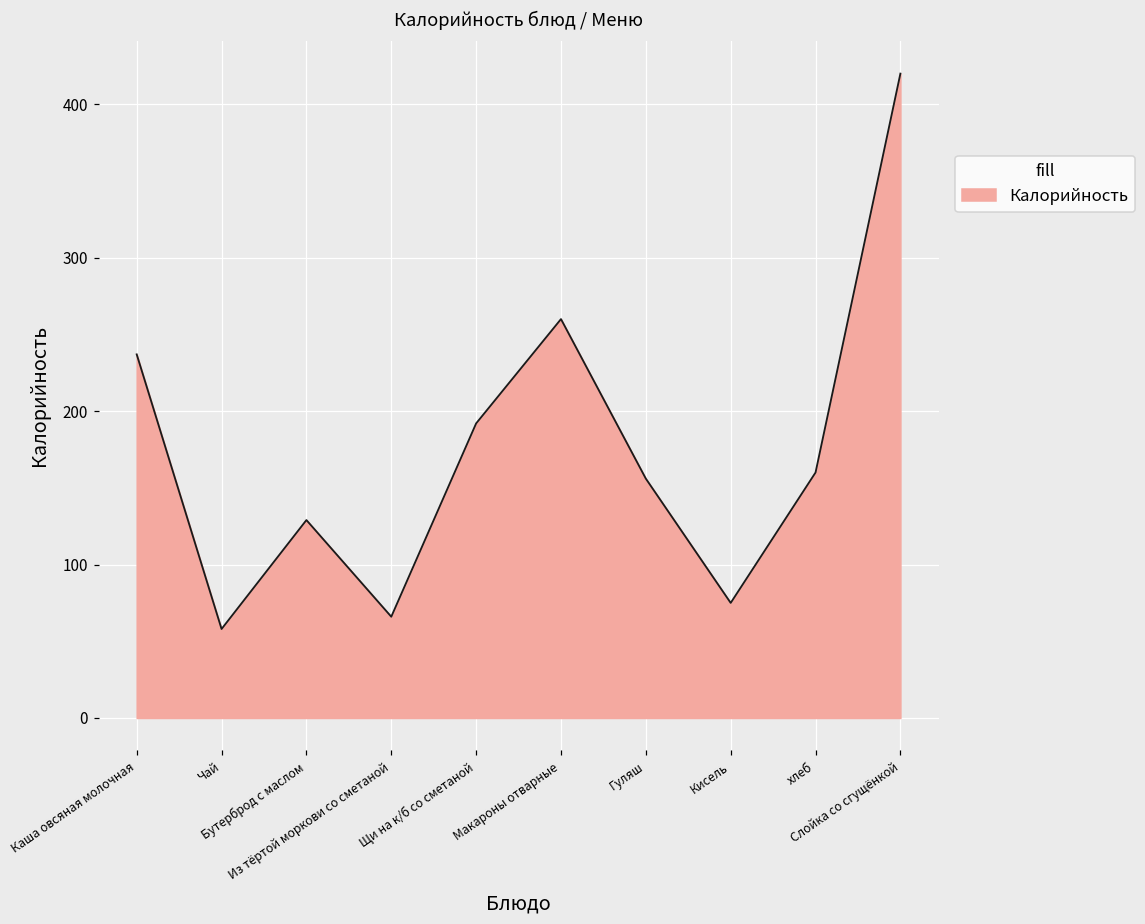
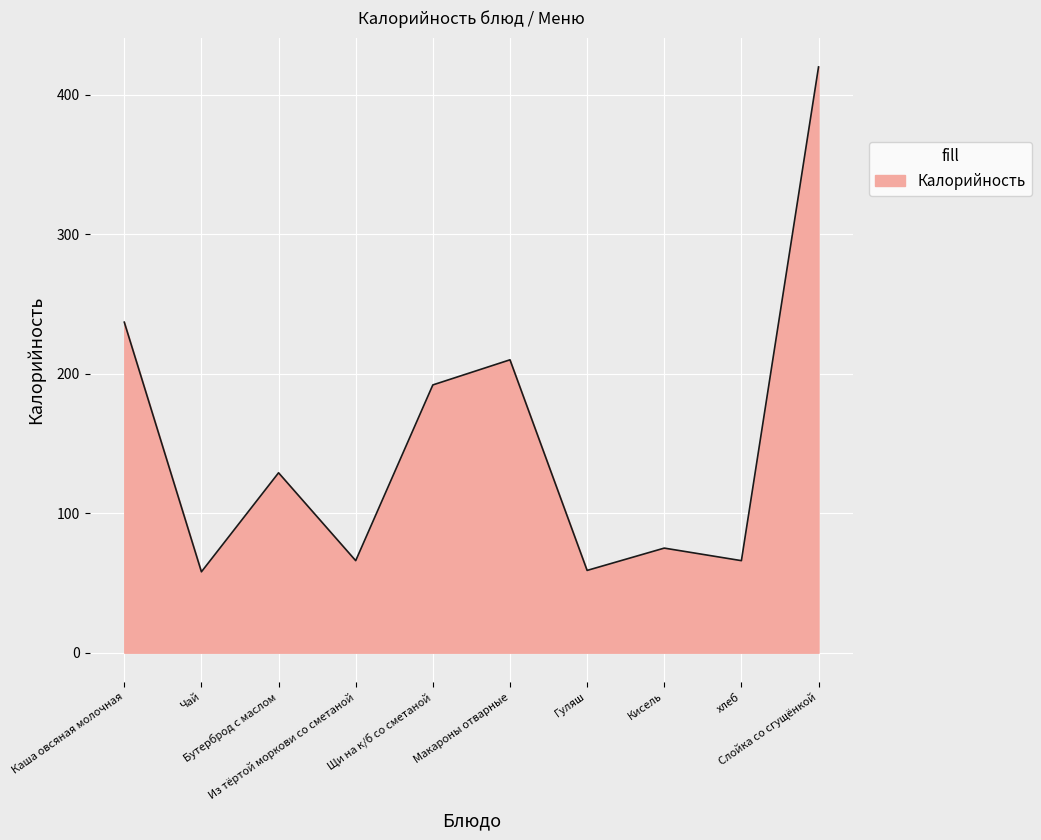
  {
    "Каша овсяная молочная": 237,
    "Чай": 58,
    "Бутерброд с маслом": 129,
    "Из тёртой моркови со сметаной": 66,
    "Щи на к/б со сметаной": 192,
-   "Макароны отварные": 260,
-   "Гуляш": 156,
+   "Макароны отварные": 210,
+   "Гуляш": 59,
    "Кисель": 75,
-   "хлеб": 160,
+   "хлеб": 66,
    "Слойка со сгущёнкой": 420
  }
